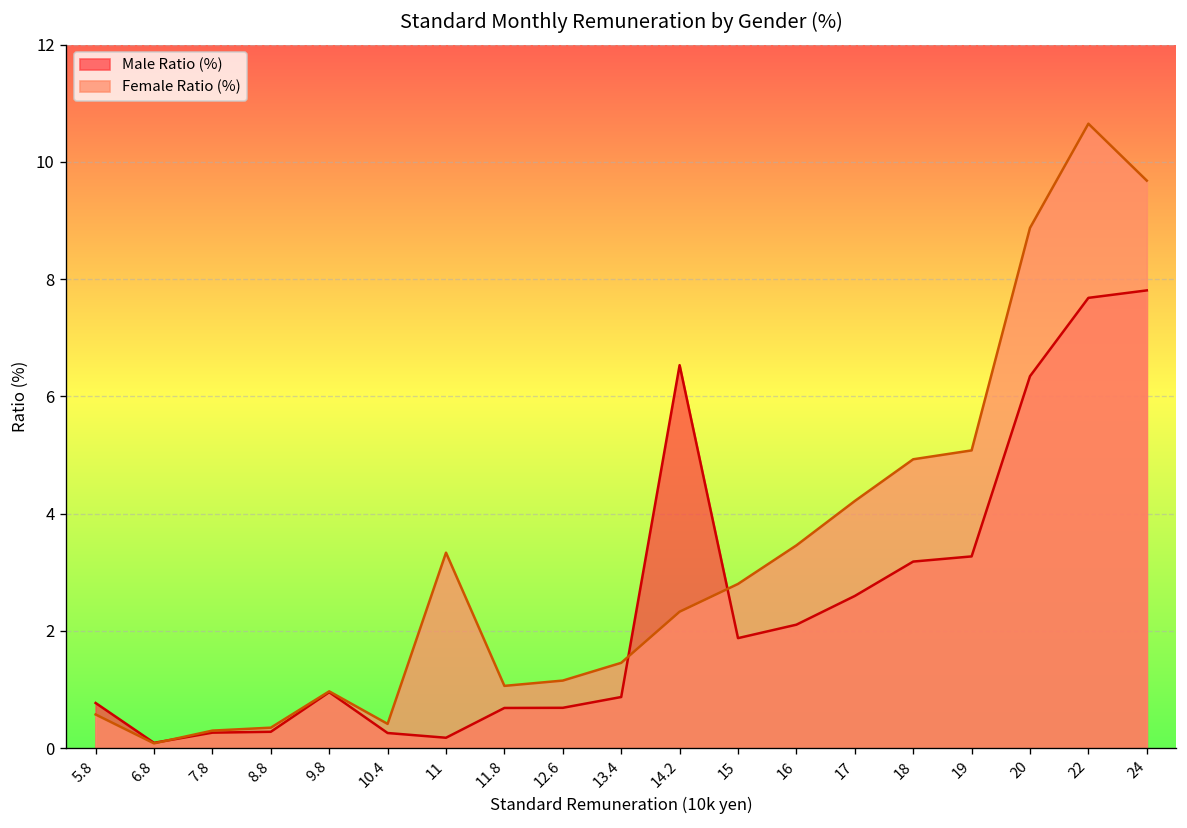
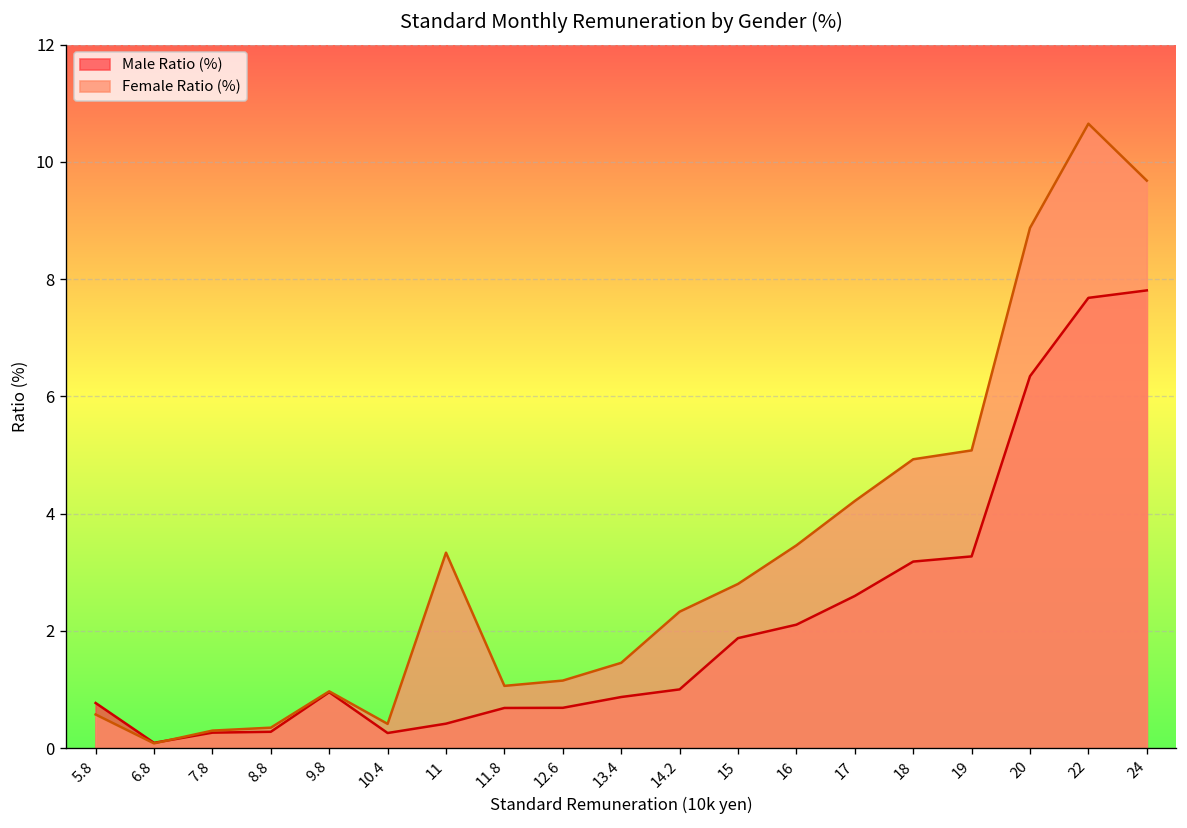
  {
    "Male Ratio (%)": {
      "5.8": 0.8,
      "8.8": 0.3,
      "10.4": 0.3,
-     "11": 0.2,
+     "11": 0.4,
      "11.8": 0.7,
      "12.6": 0.7,
      "13.4": 0.9,
-     "14.2": 6.5,
+     "14.2": 1.0,
      "15": 1.9,
      "16": 2.1,
      "17": 2.6,
      "18": 3.2,
      "19": 3.3,
      "20": 6.3,
      "22": 7.7,
      "24": 7.8
    },
    "Female Ratio (%)": {
      "5.8": 0.6,
      "8.8": 0.4,
      "10.4": 0.4,
      "11": 3.3,
      "11.8": 1.1,
      "12.6": 1.2,
      "13.4": 1.5,
      "14.2": 2.3,
      "15": 2.8,
      "16": 3.5,
      "17": 4.2,
      "18": 4.9,
      "19": 5.1,
      "20": 8.9,
      "22": 10.7,
      "24": 9.7
    }
  }
